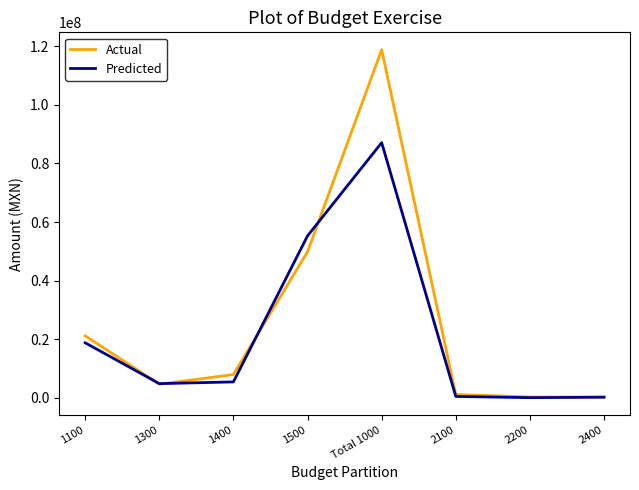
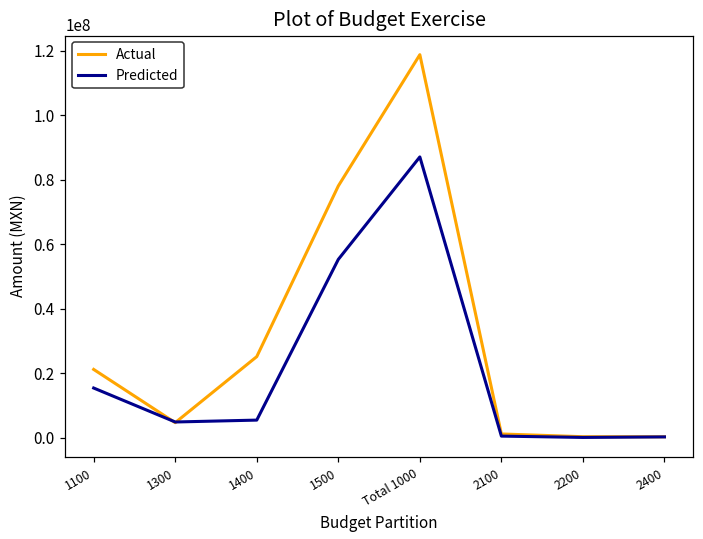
  {
    "Actual": {
      "1100": 21000000,
-     "1400": 8000000,
-     "1500": 50000000,
+     "1400": 25000000,
+     "1500": 78000000,
      "Total 1000": 119000000
    },
    "Predicted": {
-     "1100": 19000000,
+     "1100": 15000000,
      "1400": 5000000,
      "1500": 55000000,
      "Total 1000": 87000000
    }
  }
